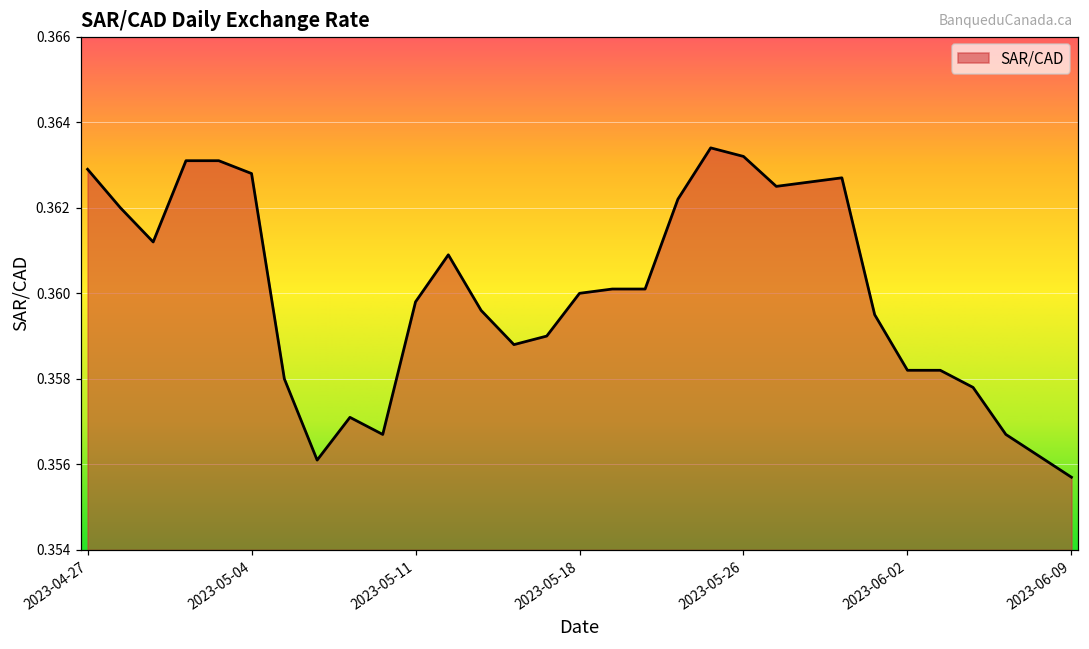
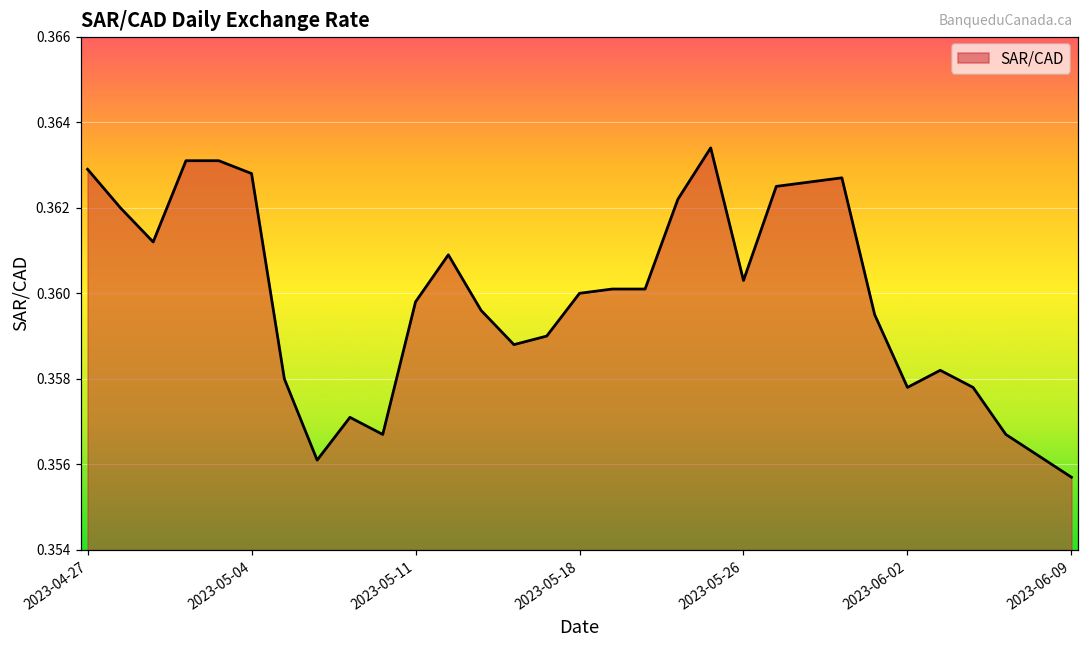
  {
    "2023-04-27": 0.3629,
    "2023-05-04": 0.3628,
    "2023-05-11": 0.3598,
    "2023-05-18": 0.3600,
-   "2023-05-26": 0.3632,
-   "2023-06-02": 0.3582,
+   "2023-05-26": 0.3603,
+   "2023-06-02": 0.3578,
    "2023-06-09": 0.3557
  }
